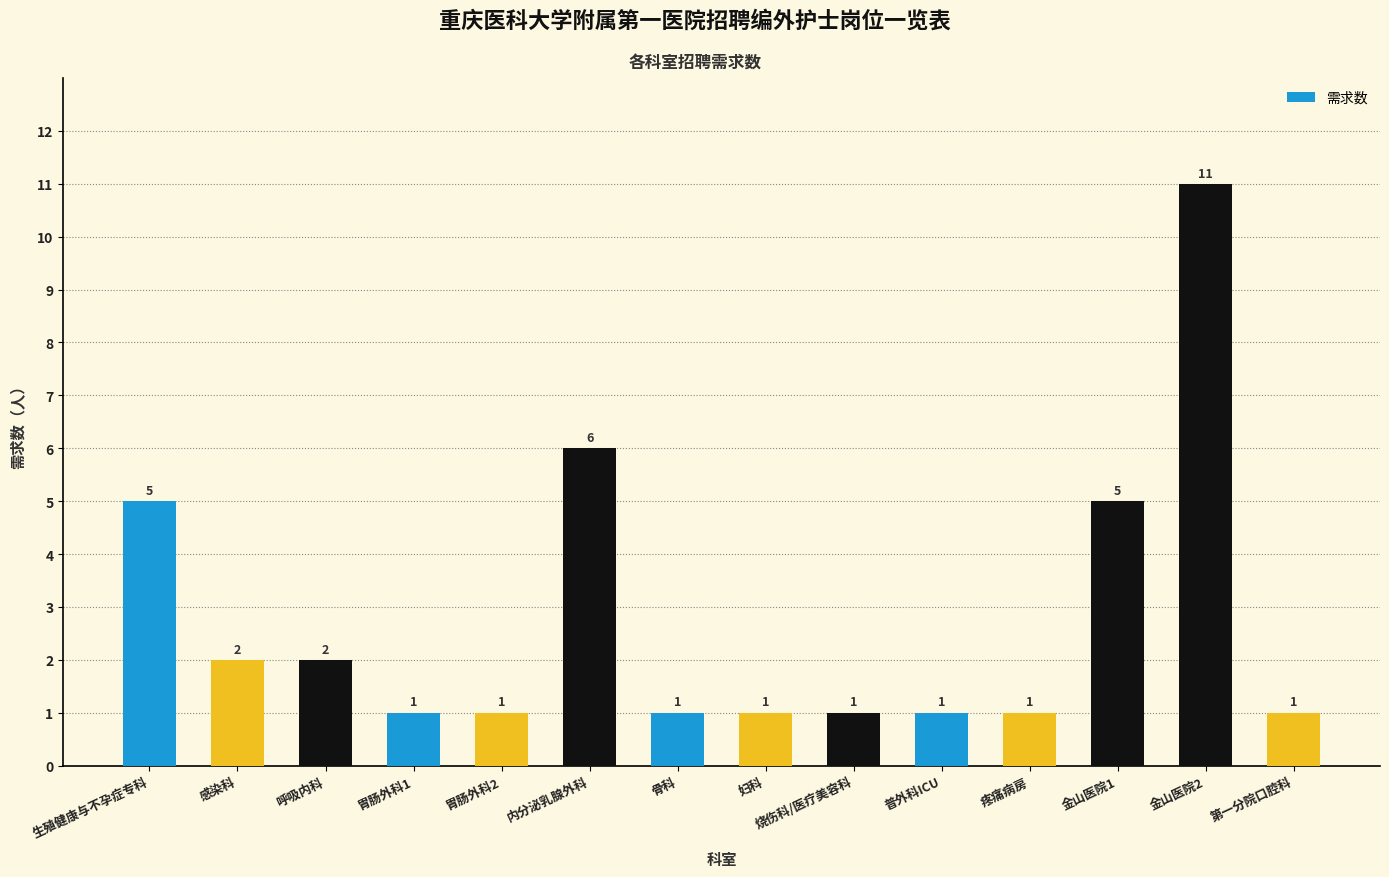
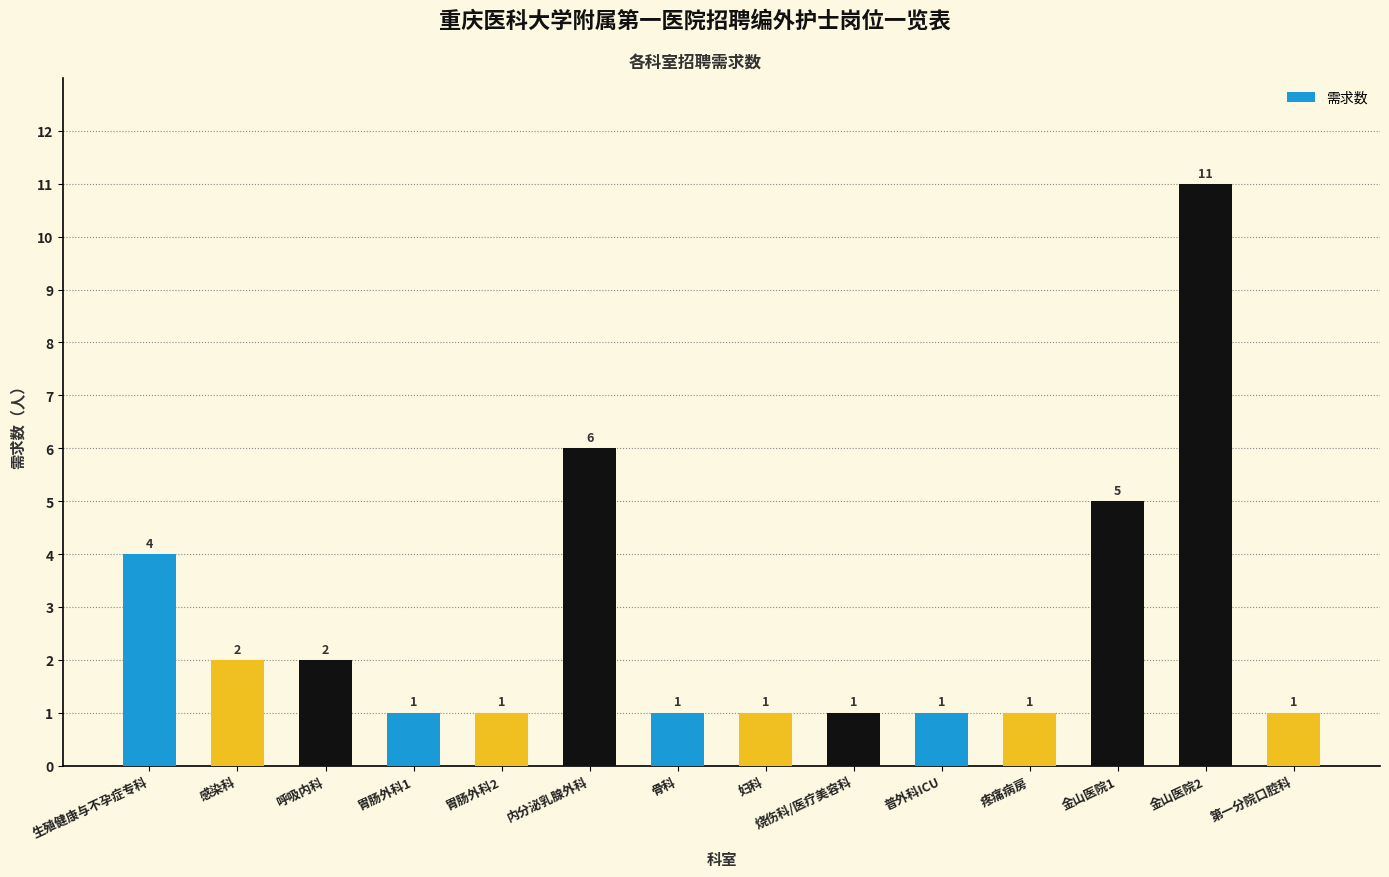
  {
-   "生殖健康与不孕症专科": 5,
+   "生殖健康与不孕症专科": 4,
    "感染科": 2,
    "呼吸内科": 2,
    "胃肠外科1": 1,
    "胃肠外科2": 1,
    "内分泌乳腺外科": 6,
    "骨科": 1,
    "妇科": 1,
    "烧伤科/医疗美容科": 1,
    "普外科ICU": 1,
    "疼痛病房": 1,
    "金山医院1": 5,
    "金山医院2": 11,
    "第一分院口腔科": 1
  }
